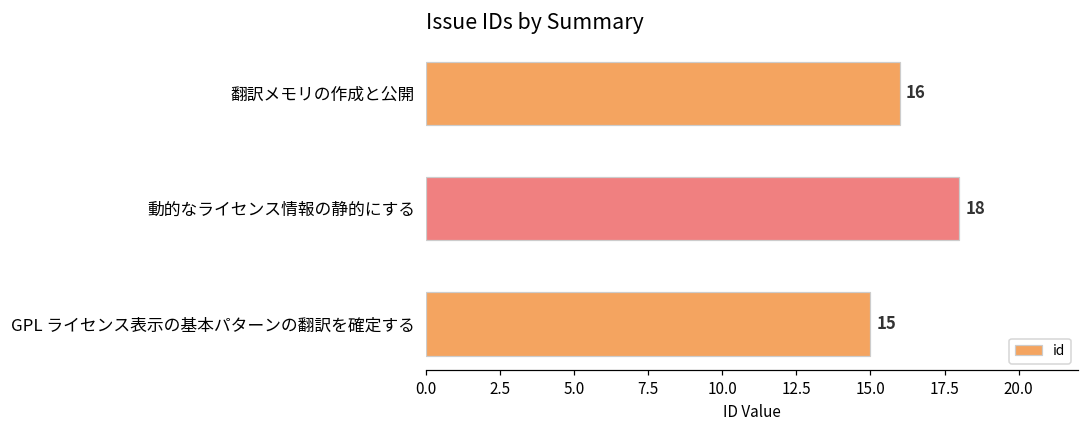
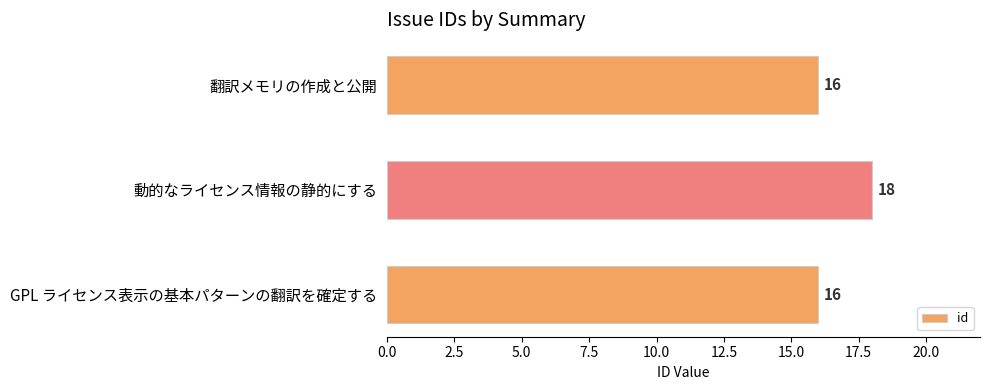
  {
    "翻訳メモリの作成と公開": 16,
    "動的なライセンス情報の静的にする": 18,
-   "GPL ライセンス表示の基本パターンの翻訳を確定する": 15
+   "GPL ライセンス表示の基本パターンの翻訳を確定する": 16
  }
